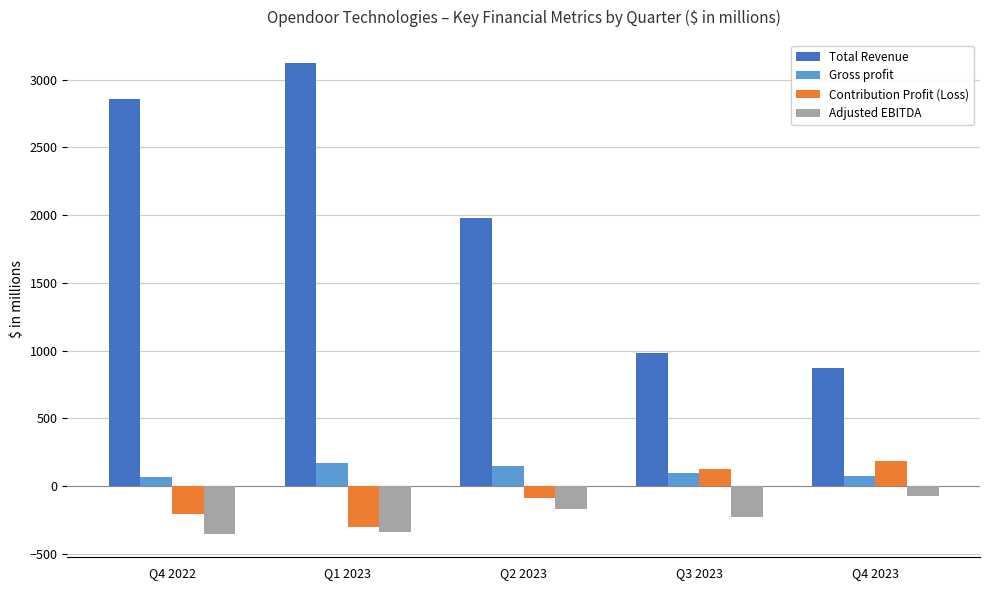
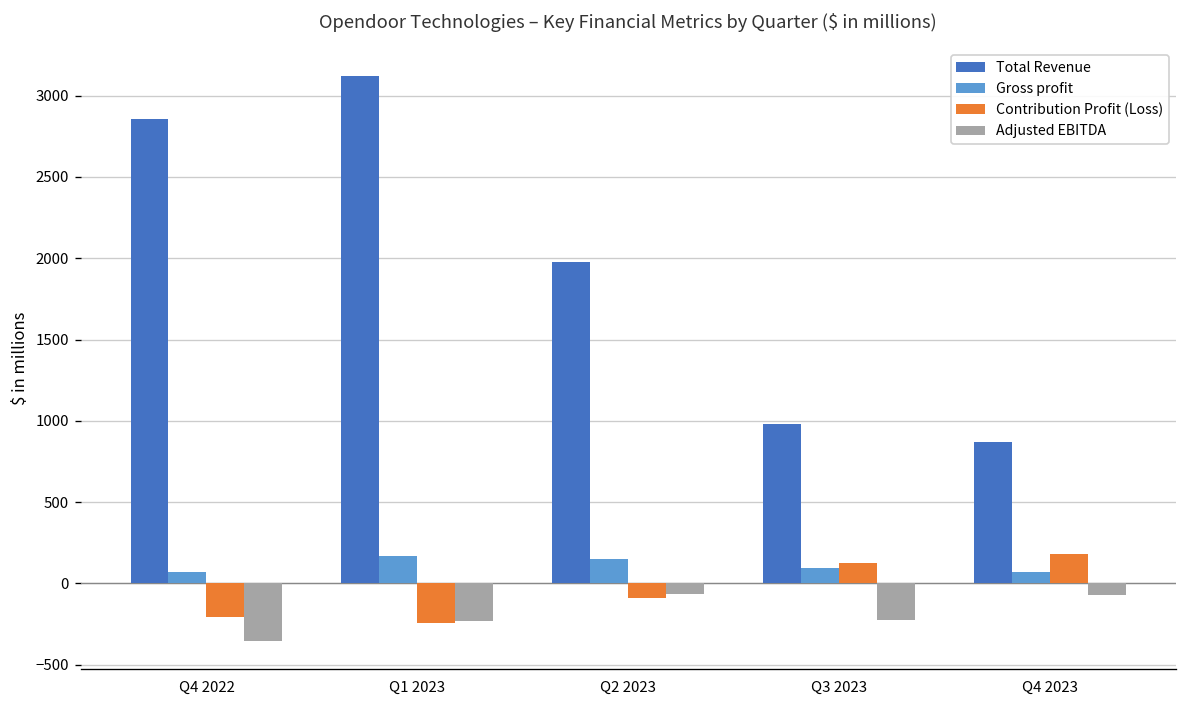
  {
    "Contribution Profit (Loss)": {
      "Q4 2022": -210,
-     "Q1 2023": -300,
+     "Q1 2023": -240,
      "Q2 2023": -90,
      "Q3 2023": 130,
      "Q4 2023": 180
    },
    "Adjusted EBITDA": {
      "Q4 2022": -350,
-     "Q1 2023": -340,
-     "Q2 2023": -170,
+     "Q1 2023": -230,
+     "Q2 2023": -60,
      "Q3 2023": -230,
      "Q4 2023": -70
    }
  }
